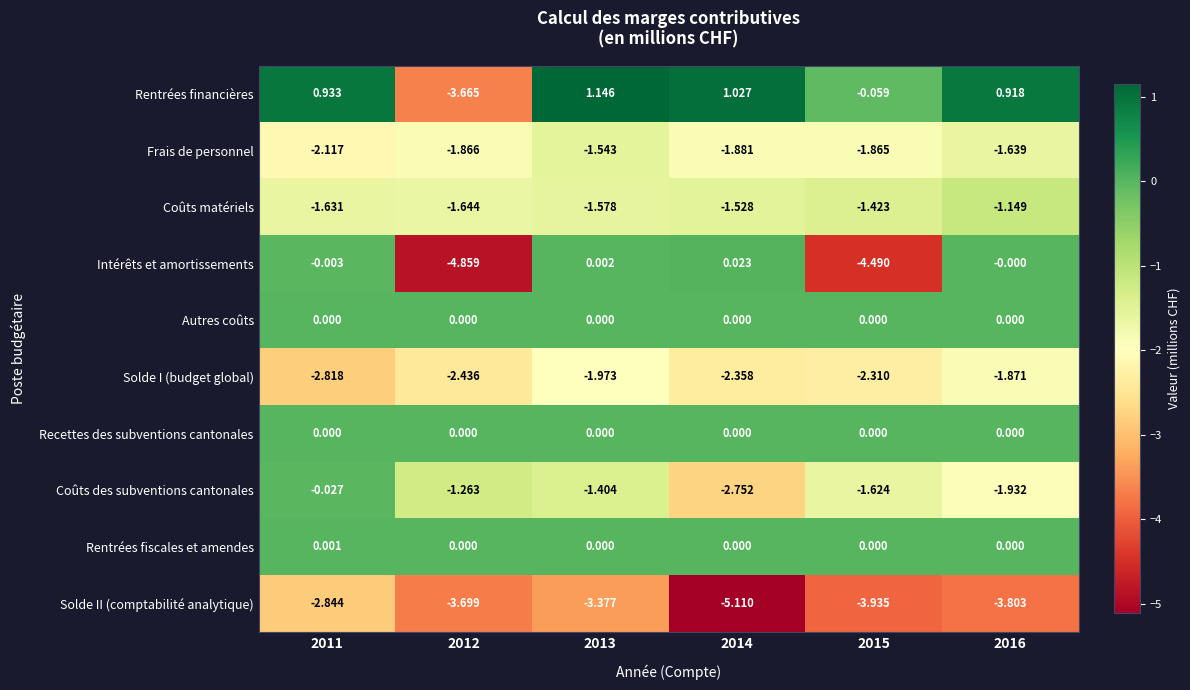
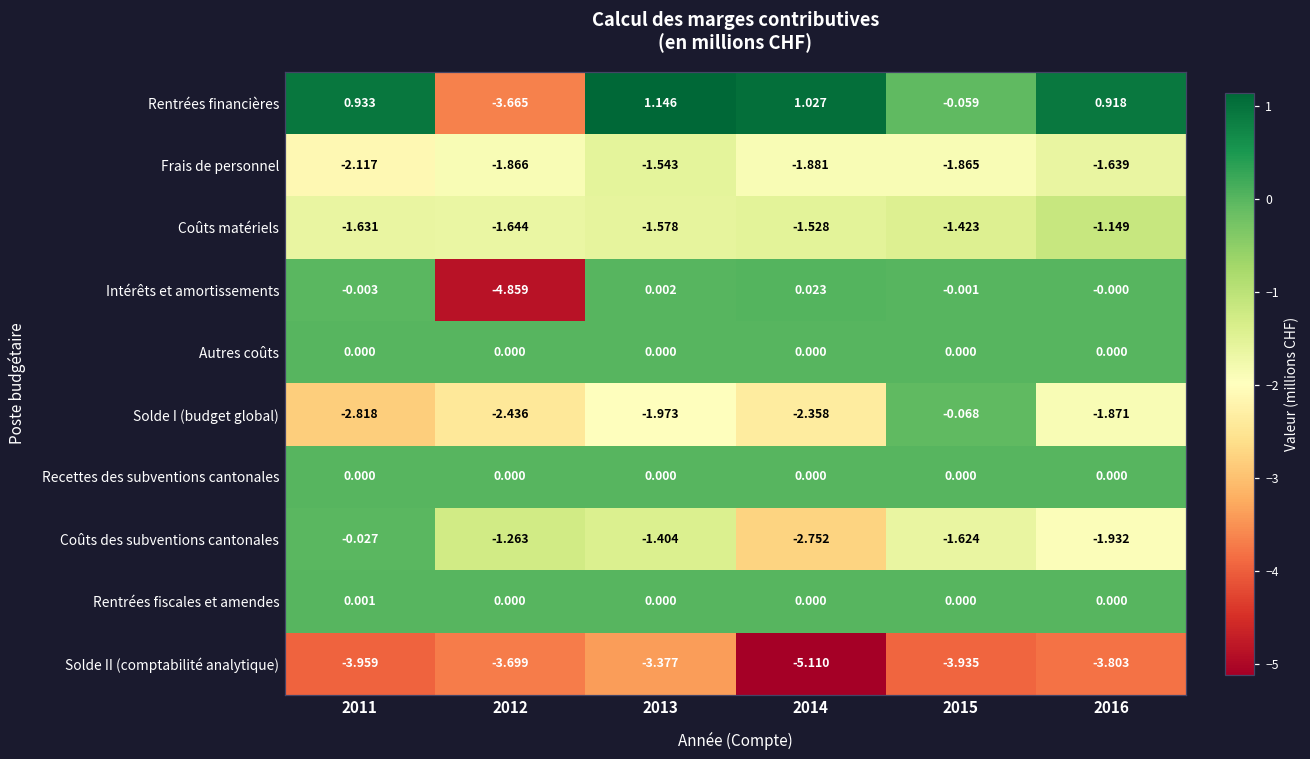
  {
    "Rentrées financières": {
      "2011": 0.933,
      "2012": -3.665,
      "2013": 1.146,
      "2014": 1.027,
      "2015": -0.059,
      "2016": 0.918
    },
    "Frais de personnel": {
      "2011": -2.117,
      "2012": -1.866,
      "2013": -1.543,
      "2014": -1.881,
      "2015": -1.865,
      "2016": -1.639
    },
    "Coûts matériels": {
      "2011": -1.631,
      "2012": -1.644,
      "2013": -1.578,
      "2014": -1.528,
      "2015": -1.423,
      "2016": -1.149
    },
    "Intérêts et amortissements": {
      "2011": -0.003,
      "2012": -4.859,
      "2013": 0.002,
      "2014": 0.023,
-     "2015": -4.490,
+     "2015": -0.001,
      "2016": -0.000
    },
    "Autres coûts": {
      "2011": 0.000,
      "2012": 0.000,
      "2013": 0.000,
      "2014": 0.000,
      "2015": 0.000,
      "2016": 0.000
    },
    "Solde I (budget global)": {
      "2011": -2.818,
      "2012": -2.436,
      "2013": -1.973,
      "2014": -2.358,
-     "2015": -2.310,
+     "2015": -0.068,
      "2016": -1.871
    },
    "Recettes des subventions cantonales": {
      "2011": 0.000,
      "2012": 0.000,
      "2013": 0.000,
      "2014": 0.000,
      "2015": 0.000,
      "2016": 0.000
    },
    "Coûts des subventions cantonales": {
      "2011": -0.027,
      "2012": -1.263,
      "2013": -1.404,
      "2014": -2.752,
      "2015": -1.624,
      "2016": -1.932
    },
    "Rentrées fiscales et amendes": {
      "2011": 0.001,
      "2012": 0.000,
      "2013": 0.000,
      "2014": 0.000,
      "2015": 0.000,
      "2016": 0.000
    },
    "Solde II (comptabilité analytique)": {
-     "2011": -2.844,
+     "2011": -3.959,
      "2012": -3.699,
      "2013": -3.377,
      "2014": -5.110,
      "2015": -3.935,
      "2016": -3.803
    }
  }
